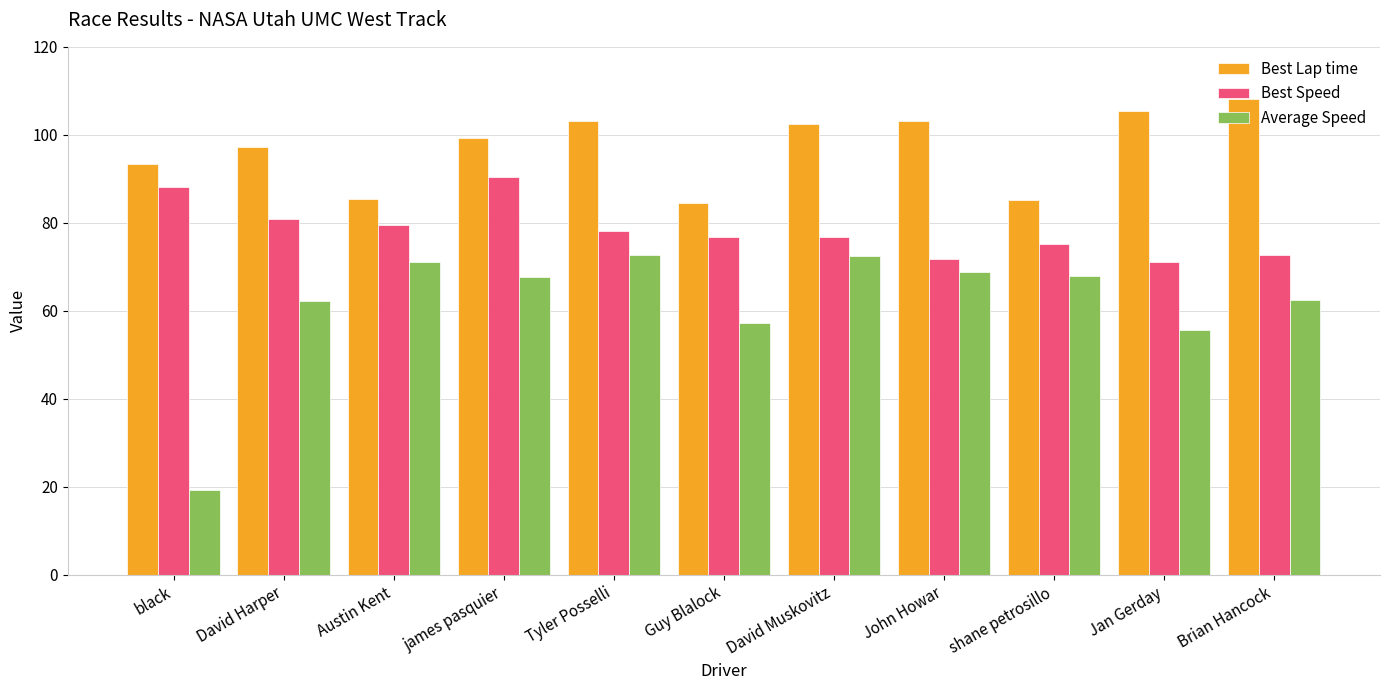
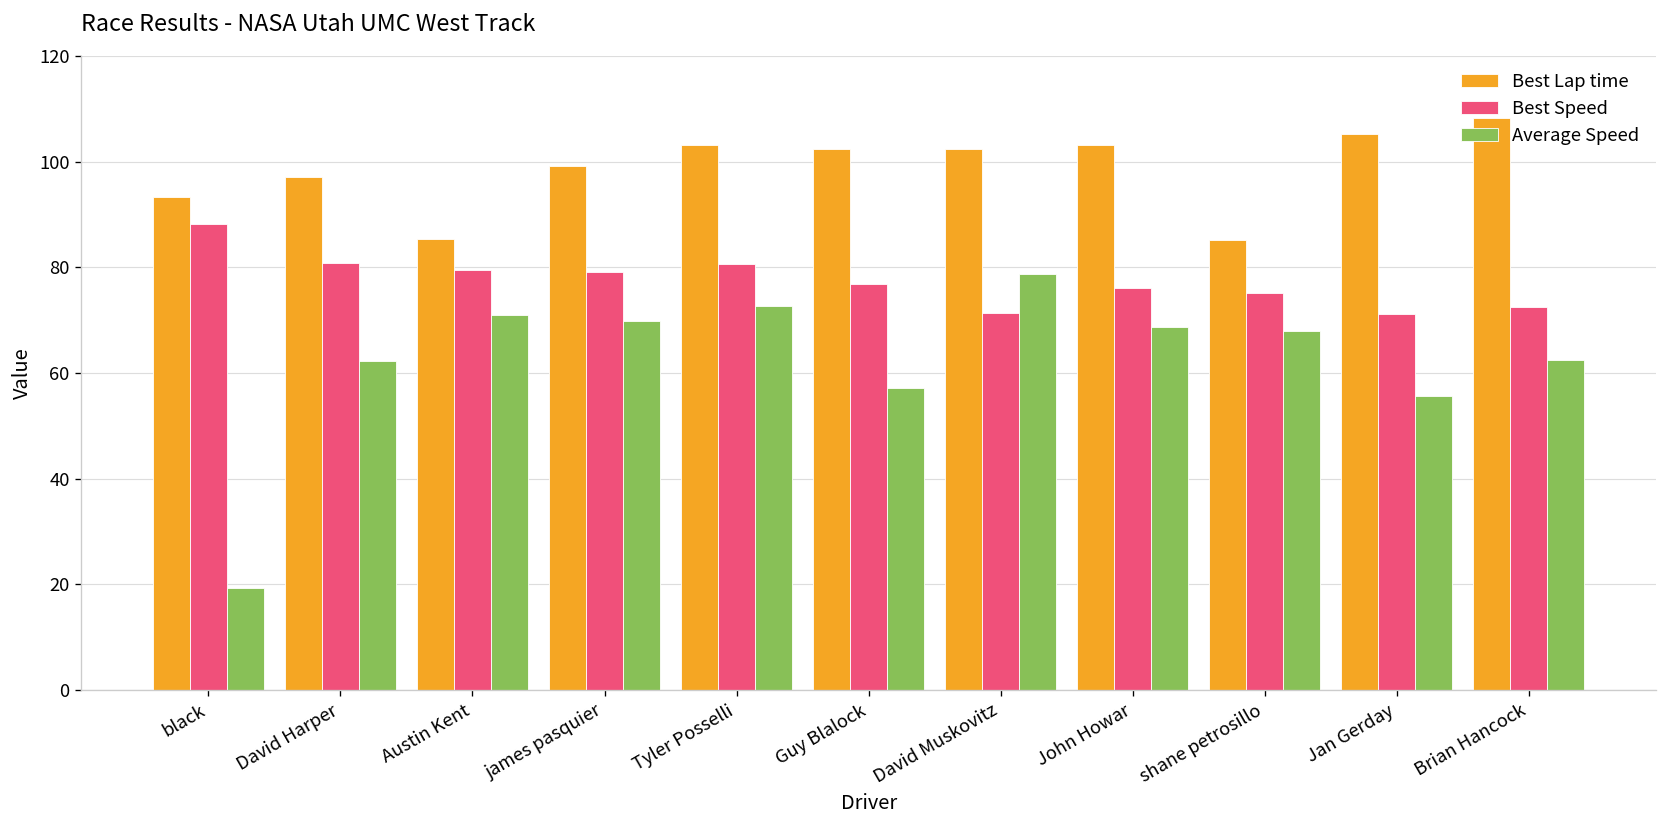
  {
    "Best Lap time": {
      "black": 93,
      "David Harper": 97,
      "Austin Kent": 85,
      "james pasquier": 99,
      "Tyler Posselli": 103,
-     "Guy Blalock": 85,
+     "Guy Blalock": 102,
      "David Muskovitz": 102,
      "John Howar": 103,
      "shane petrosillo": 85,
      "Jan Gerday": 105,
      "Brian Hancock": 108
    },
    "Best Speed": {
      "black": 88,
      "David Harper": 81,
      "Austin Kent": 80,
-     "james pasquier": 90,
-     "Tyler Posselli": 78,
+     "james pasquier": 79,
+     "Tyler Posselli": 81,
      "Guy Blalock": 77,
-     "David Muskovitz": 77,
-     "John Howar": 72,
+     "David Muskovitz": 71,
+     "John Howar": 76,
      "shane petrosillo": 75,
      "Jan Gerday": 71,
      "Brian Hancock": 73
    },
    "Average Speed": {
      "black": 19,
      "David Harper": 62,
      "Austin Kent": 71,
-     "james pasquier": 68,
+     "james pasquier": 70,
      "Tyler Posselli": 73,
      "Guy Blalock": 57,
-     "David Muskovitz": 73,
+     "David Muskovitz": 79,
      "John Howar": 69,
      "shane petrosillo": 68,
      "Jan Gerday": 56,
      "Brian Hancock": 62
    }
  }
